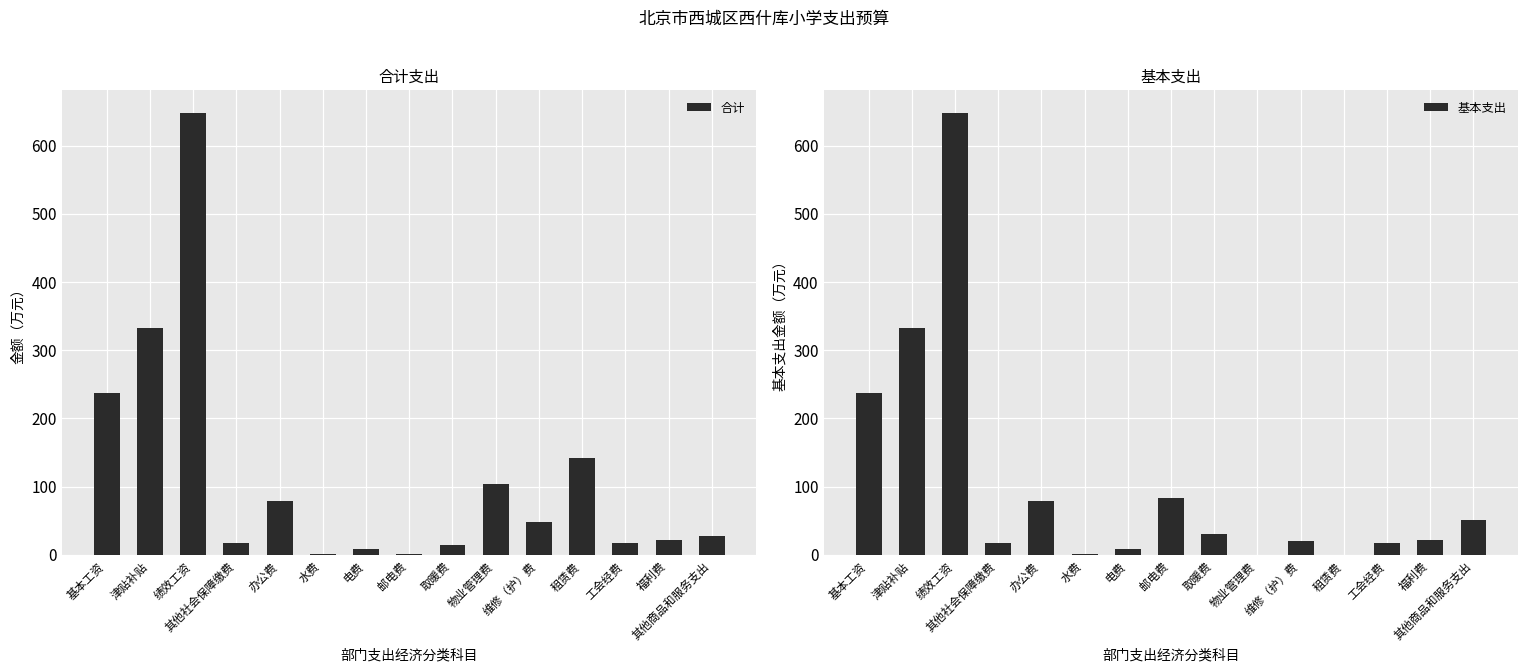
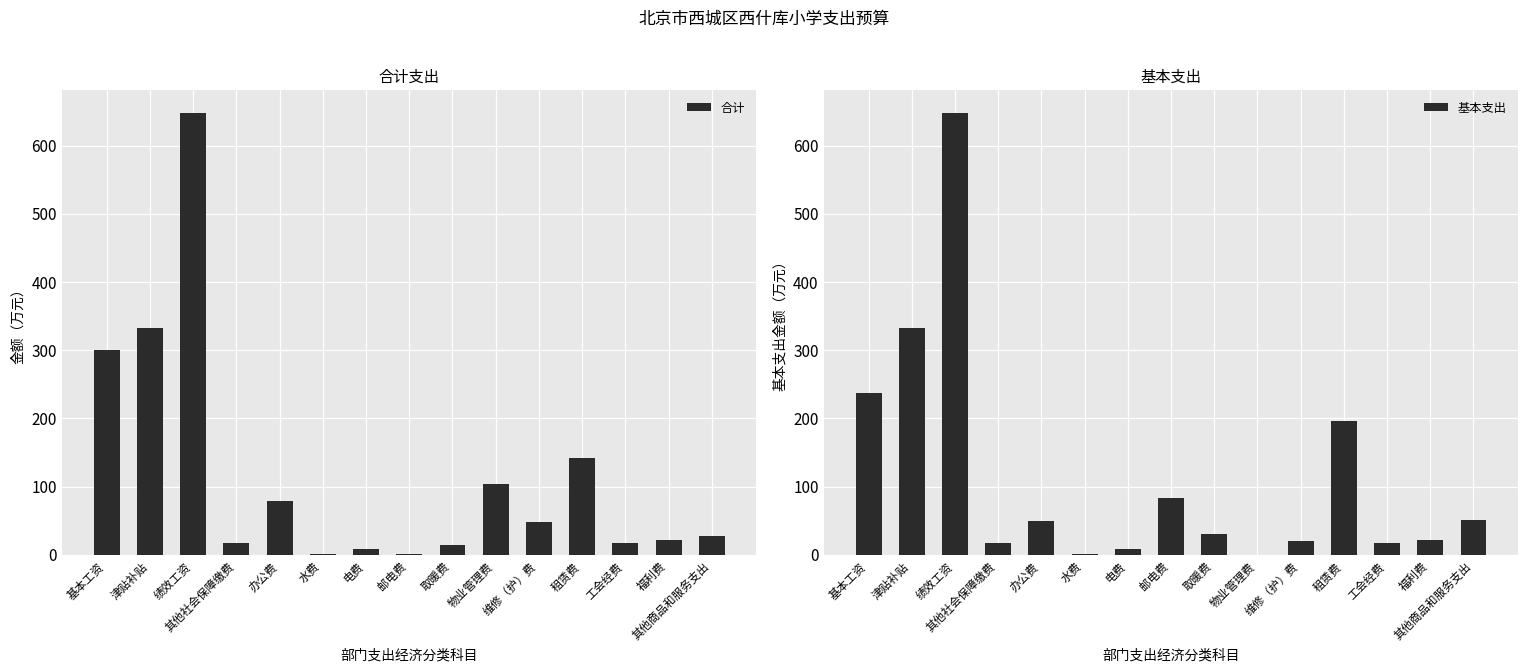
  {
    "合计支出": {
-     "基本工资": 240,
+     "基本工资": 300,
      "津贴补贴": 330,
      "绩效工资": 650,
      "其他社会保障缴费": 20,
      "办公费": 80,
      "电费": 10,
      "取暖费": 10,
      "物业管理费": 100,
      "维修（护）费": 50,
      "租赁费": 140,
      "工会经费": 20,
      "福利费": 20,
      "其他商品和服务支出": 30
    },
    "基本支出": {
      "基本工资": 240,
      "津贴补贴": 330,
      "绩效工资": 650,
      "其他社会保障缴费": 20,
-     "办公费": 80,
+     "办公费": 50,
      "电费": 10,
      "邮电费": 80,
      "取暖费": 30,
      "物业管理费": 0,
      "维修（护）费": 20,
-     "租赁费": 0,
+     "租赁费": 200,
      "工会经费": 20,
      "福利费": 20,
      "其他商品和服务支出": 50
    }
  }
